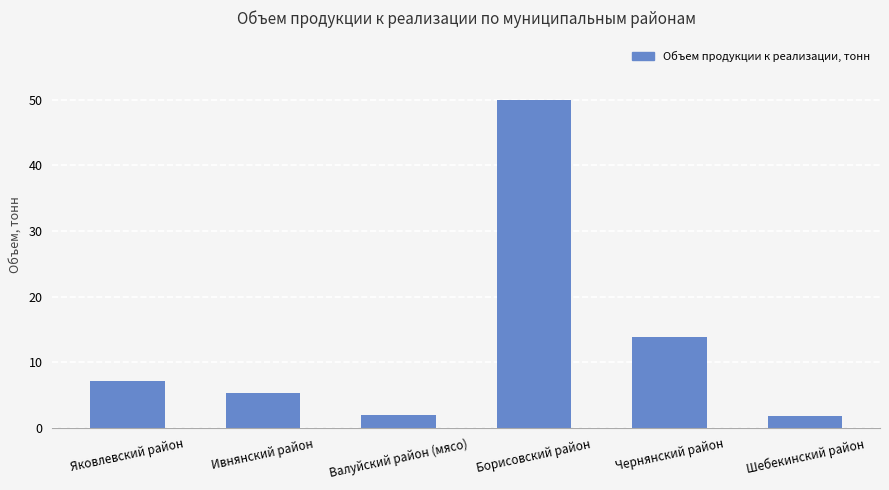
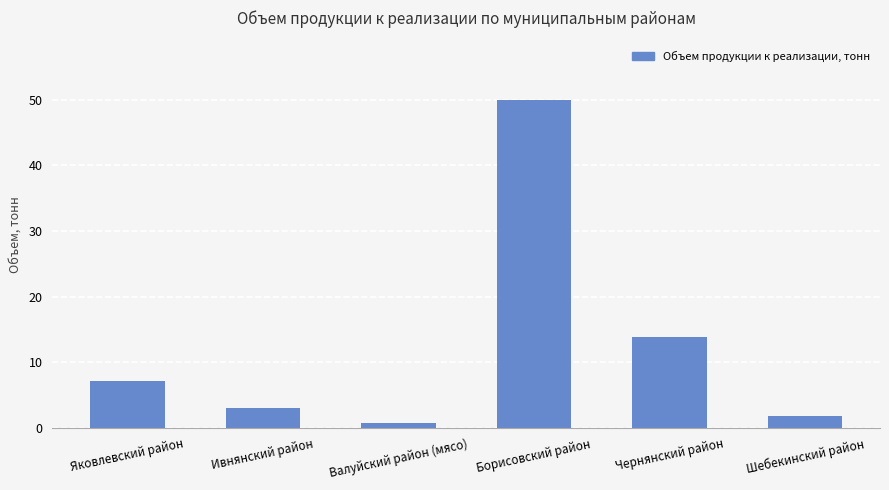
  {
    "Яковлевский район": 7,
-   "Ивнянский район": 5,
-   "Валуйский район (мясо)": 2,
+   "Ивнянский район": 3,
+   "Валуйский район (мясо)": 1,
    "Борисовский район": 50,
    "Чернянский район": 14,
    "Шебекинский район": 2
  }
